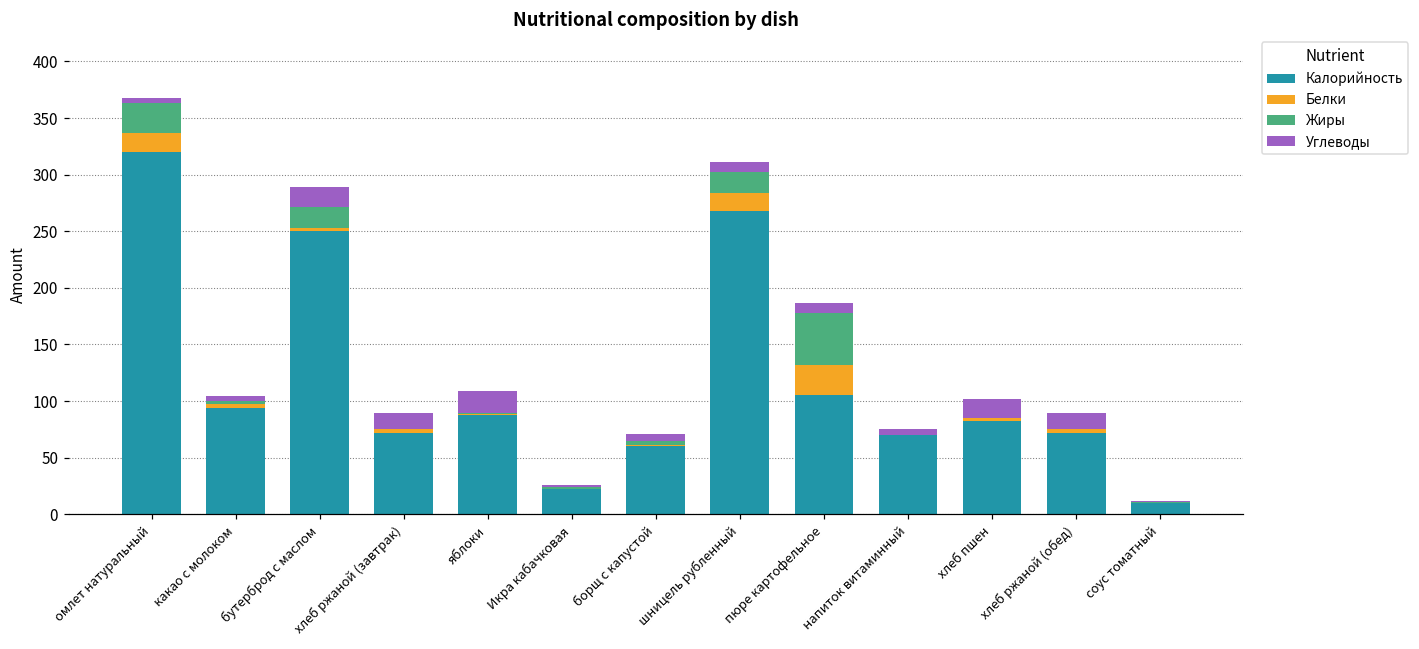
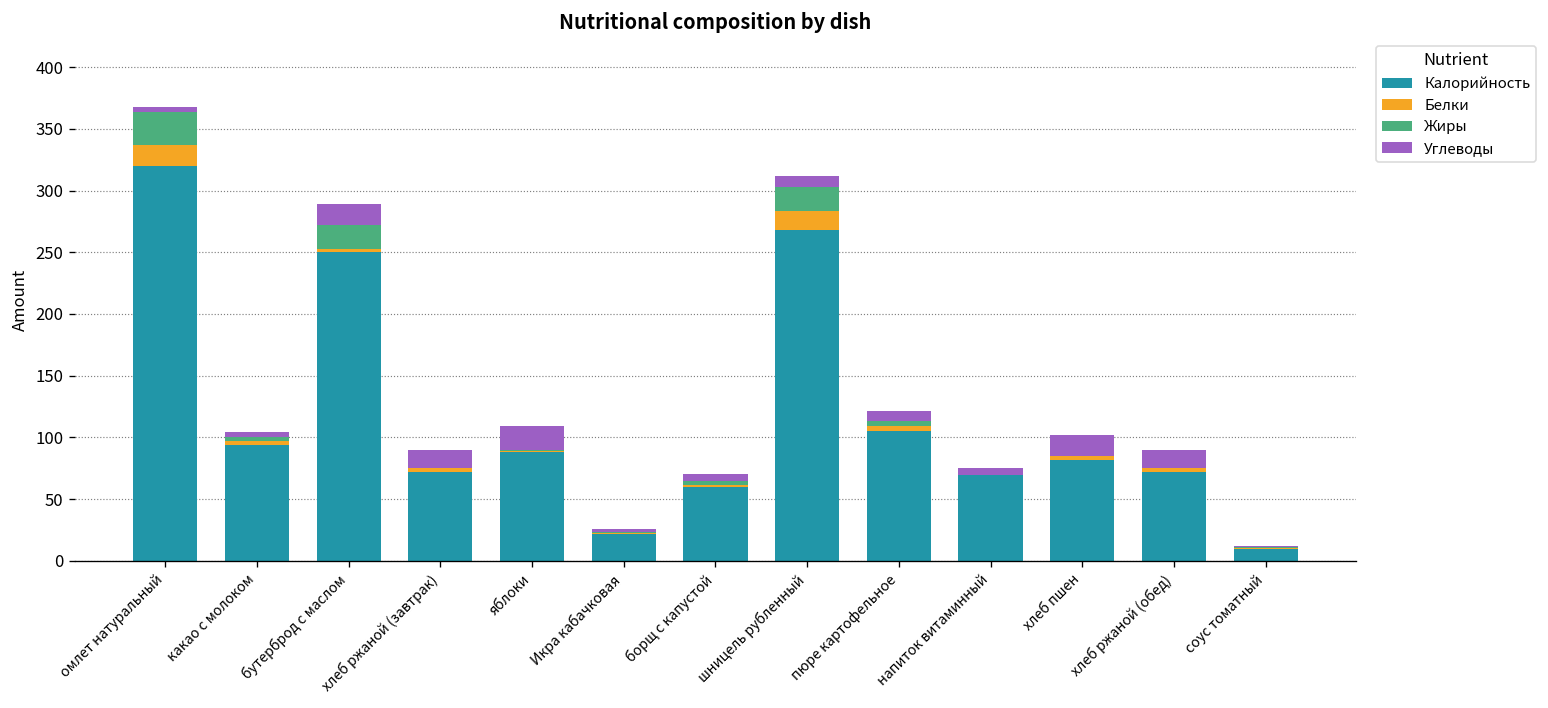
  {
    "Калорийность": {
      "омлет натуральный": 320,
      "какао с молоком": 94,
      "бутерброд с маслом": 250,
      "хлеб ржаной (завтрак)": 72,
      "яблоки": 88,
      "Икра кабачковая": 22,
      "борщ с капустой": 60,
      "шницель рубленный": 268,
      "пюре картофельное": 105,
      "напиток витаминный": 70,
      "хлеб пшен": 82,
      "хлеб ржаной (обед)": 72,
      "соус томатный": 10
    },
    "Белки": {
      "омлет натуральный": 17,
      "какао с молоком": 3,
      "бутерброд с маслом": 3,
      "хлеб ржаной (завтрак)": 3,
      "шницель рубленный": 16,
-     "пюре картофельное": 27,
+     "пюре картофельное": 4,
      "напиток витаминный": 0,
      "хлеб пшен": 3,
      "хлеб ржаной (обед)": 3
    },
    "Жиры": {
      "омлет натуральный": 26,
      "какао с молоком": 3,
      "бутерброд с маслом": 19,
      "борщ с капустой": 4,
      "шницель рубленный": 19,
-     "пюре картофельное": 46,
+     "пюре картофельное": 4,
      "напиток витаминный": 0
    },
    "Углеводы": {
      "омлет натуральный": 4,
      "какао с молоком": 4,
      "бутерброд с маслом": 17,
      "хлеб ржаной (завтрак)": 14,
      "яблоки": 20,
      "борщ с капустой": 6,
      "шницель рубленный": 9,
      "пюре картофельное": 9,
      "напиток витаминный": 5,
      "хлеб пшен": 17,
      "хлеб ржаной (обед)": 14
    }
  }
